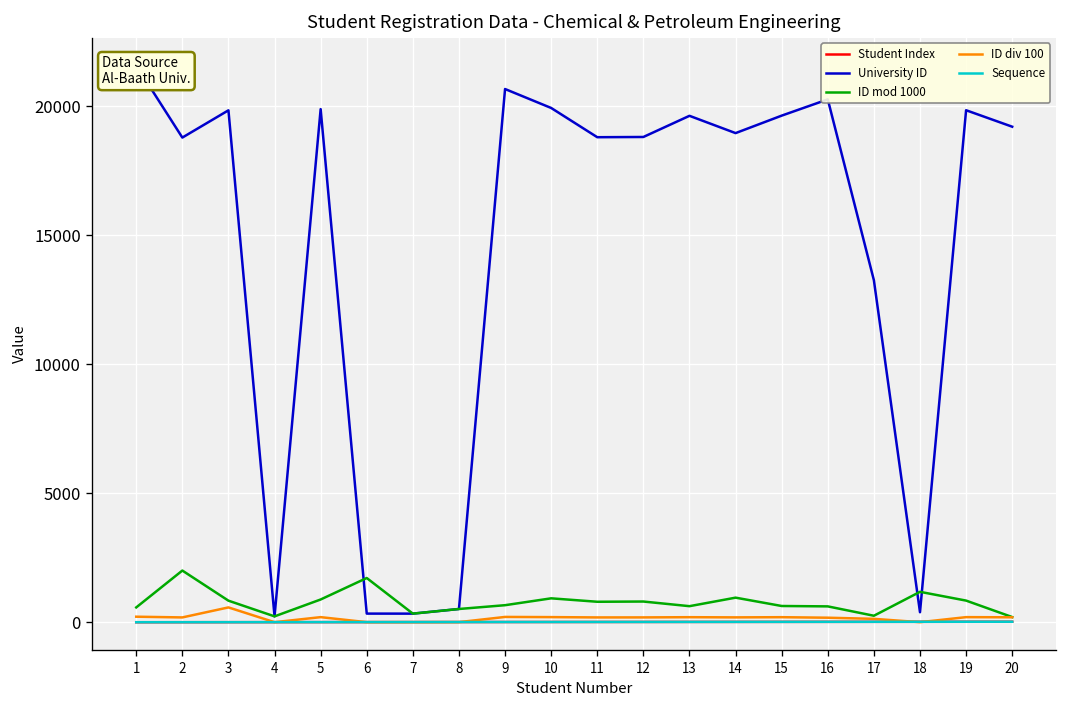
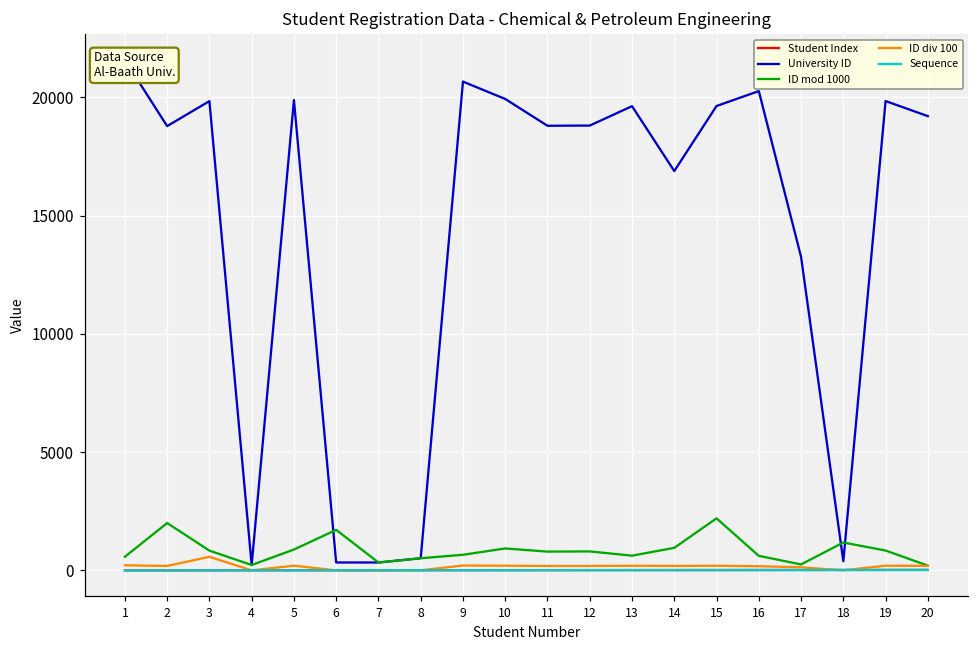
  {
    "Sequence": {
      "1": 0,
      "2": 0,
      "3": 0,
      "5": 0,
      "9": 0,
      "10": 0,
      "11": 0,
      "12": 0,
      "13": 0,
      "14": 0,
      "15": 0,
      "16": 0,
      "19": 0,
      "20": 0
    },
    "University ID": {
      "2": 18800,
      "3": 19800,
      "5": 19900,
      "6": 300,
      "9": 20700,
      "10": 19900,
      "11": 18800,
      "12": 18800,
      "13": 19600,
-     "14": 19000,
+     "14": 16900,
      "15": 19600,
      "17": 13300,
      "18": 400,
      "19": 19800,
      "20": 19200
    },
    "ID mod 1000": {
      "1": 600,
      "2": 2000,
      "3": 800,
      "5": 900,
      "6": 1700,
      "9": 700,
      "10": 900,
      "11": 800,
      "12": 800,
      "13": 600,
      "14": 1000,
-     "15": 600,
+     "15": 2200,
      "16": 600,
      "17": 300,
      "18": 1200,
      "19": 800
    },
    "ID div 100": {
      "1": 200,
      "2": 200,
      "3": 600,
      "5": 200,
      "9": 200,
      "10": 200,
      "11": 200,
      "12": 200,
      "13": 200,
      "14": 200,
      "15": 200,
      "16": 200,
      "19": 200
    }
  }
